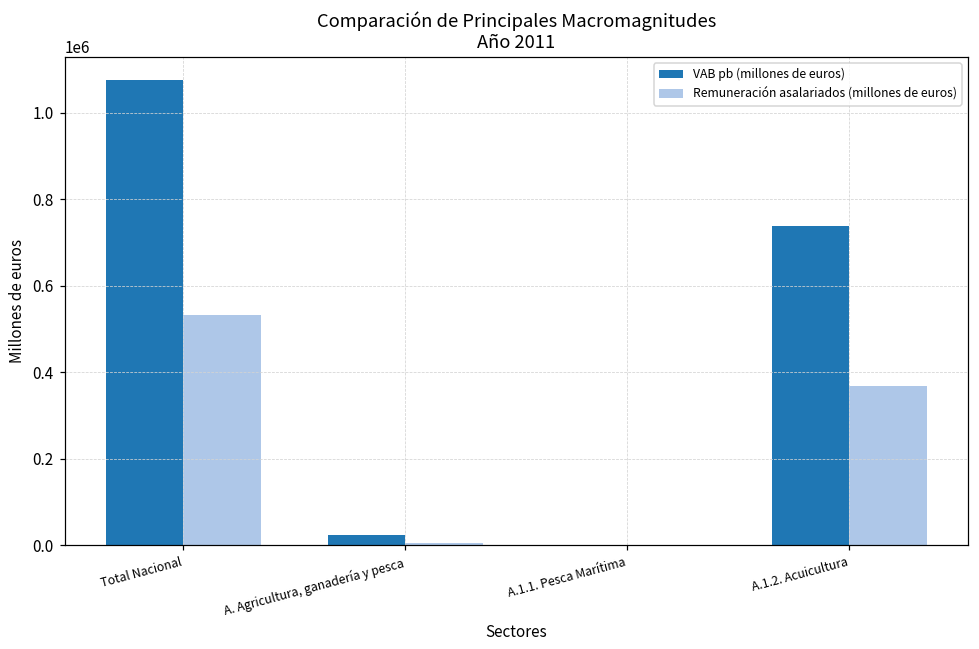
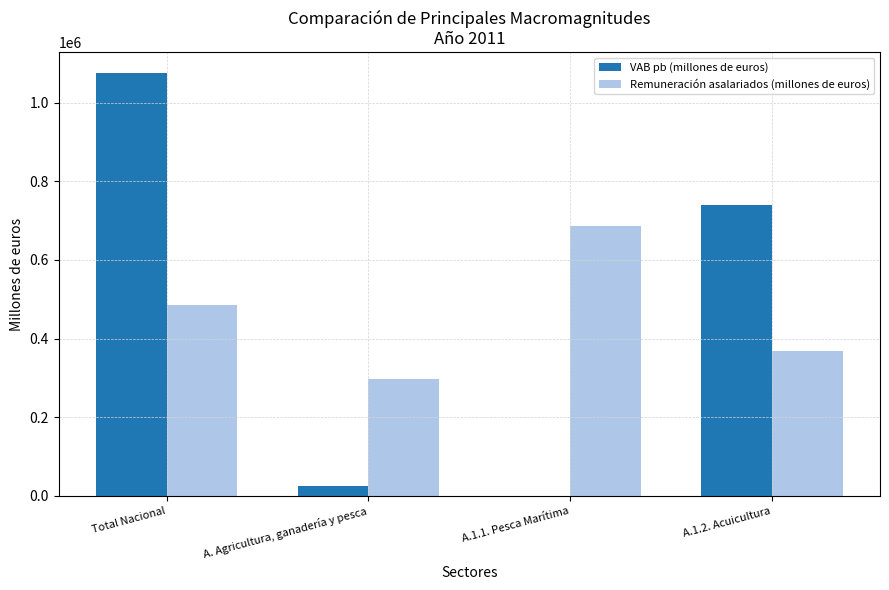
  {
    "VAB pb (millones de euros)": {
      "Total Nacional": 1080000,
      "A. Agricultura, ganadería y pesca": 20000,
      "A.1.2. Acuicultura": 740000
    },
    "Remuneración asalariados (millones de euros)": {
-     "Total Nacional": 530000,
-     "A. Agricultura, ganadería y pesca": 0,
-     "A.1.1. Pesca Marítima": 0,
+     "Total Nacional": 490000,
+     "A. Agricultura, ganadería y pesca": 300000,
+     "A.1.1. Pesca Marítima": 690000,
      "A.1.2. Acuicultura": 370000
    }
  }
